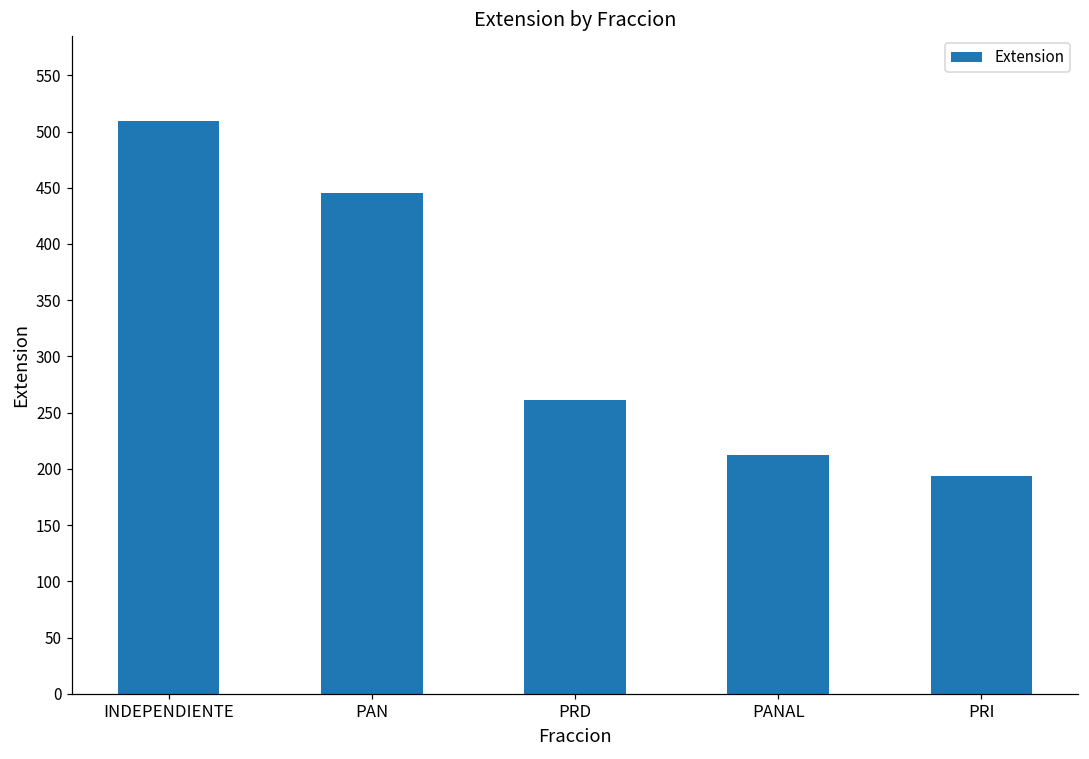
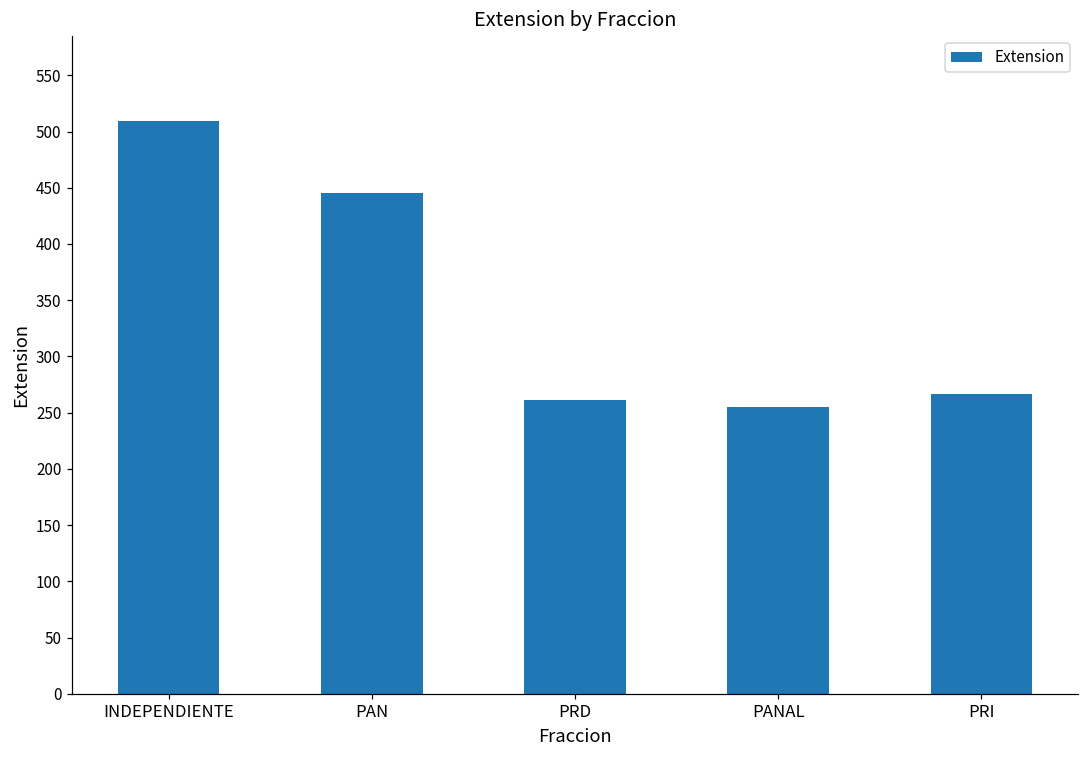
  {
    "INDEPENDIENTE": 509,
    "PAN": 445,
    "PRD": 261,
-   "PANAL": 212,
-   "PRI": 194
+   "PANAL": 255,
+   "PRI": 267
  }
